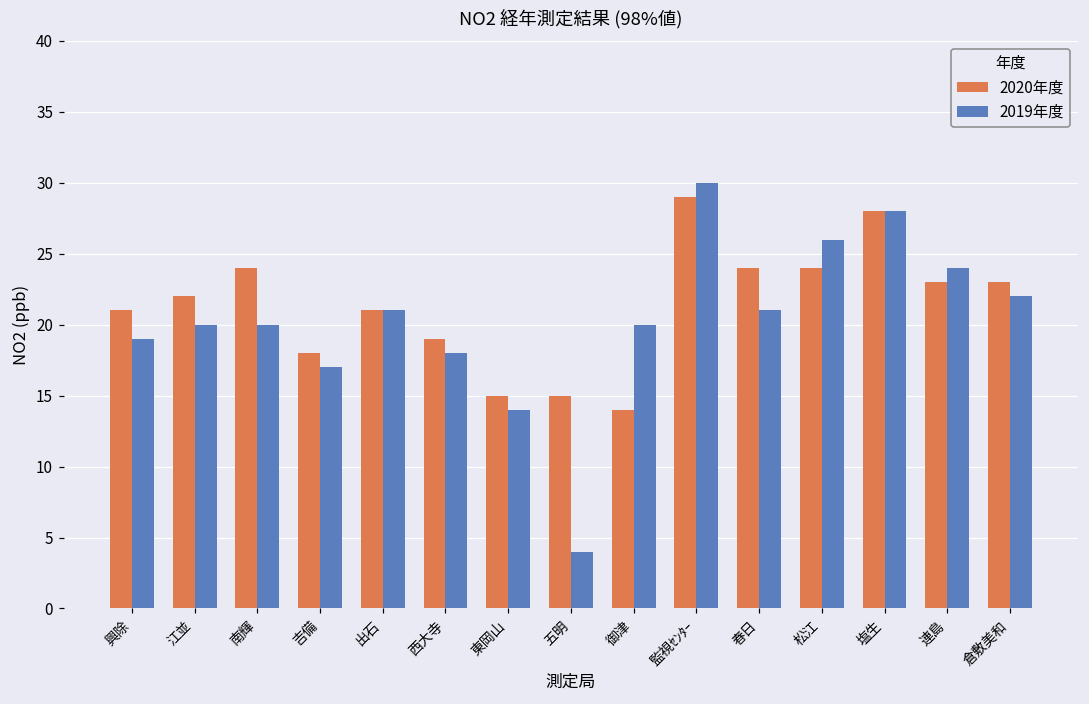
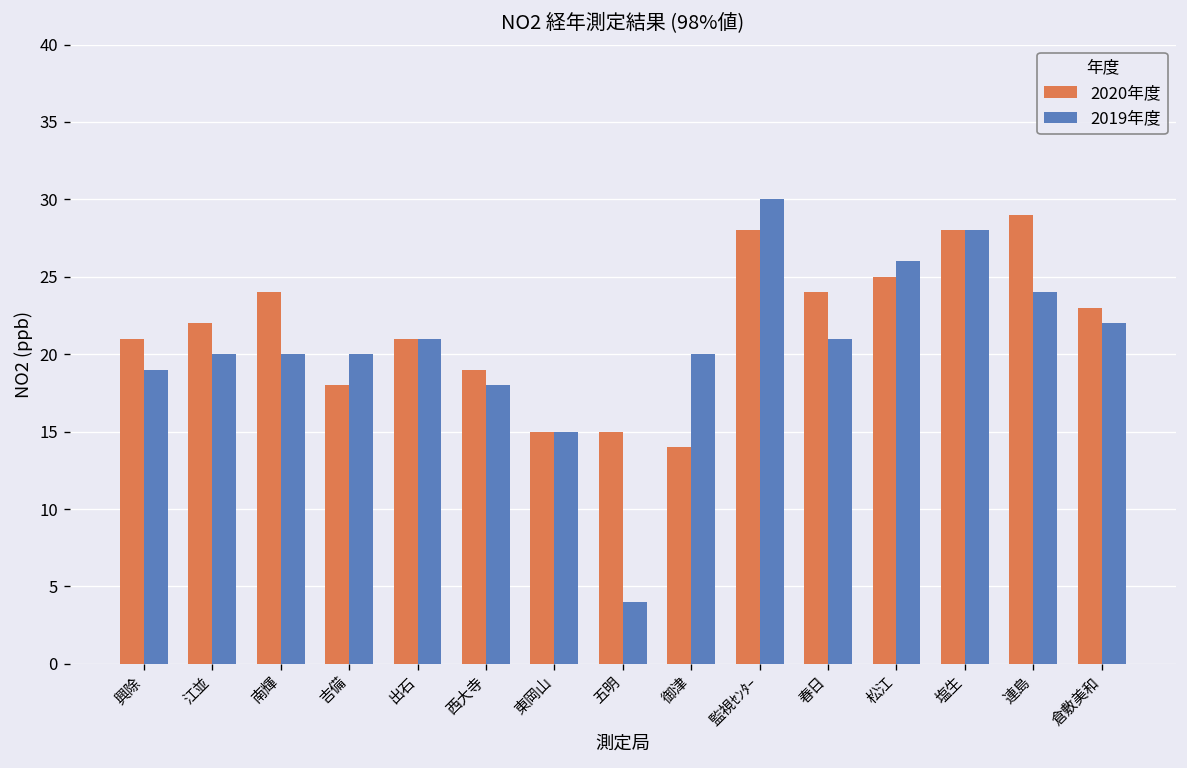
  {
    "2020年度": {
      "興除": 21,
      "江並": 22,
      "南輝": 24,
      "吉備": 18,
      "出石": 21,
      "西大寺": 19,
      "東岡山": 15,
      "五明": 15,
      "御津": 14,
-     "監視ｾﾝﾀｰ": 29,
+     "監視ｾﾝﾀｰ": 28,
      "春日": 24,
-     "松江": 24,
+     "松江": 25,
      "塩生": 28,
-     "連島": 23,
+     "連島": 29,
      "倉敷美和": 23
    },
    "2019年度": {
      "興除": 19,
      "江並": 20,
      "南輝": 20,
-     "吉備": 17,
+     "吉備": 20,
      "出石": 21,
      "西大寺": 18,
-     "東岡山": 14,
+     "東岡山": 15,
      "五明": 4,
      "御津": 20,
      "監視ｾﾝﾀｰ": 30,
      "春日": 21,
      "松江": 26,
      "塩生": 28,
      "連島": 24,
      "倉敷美和": 22
    }
  }
